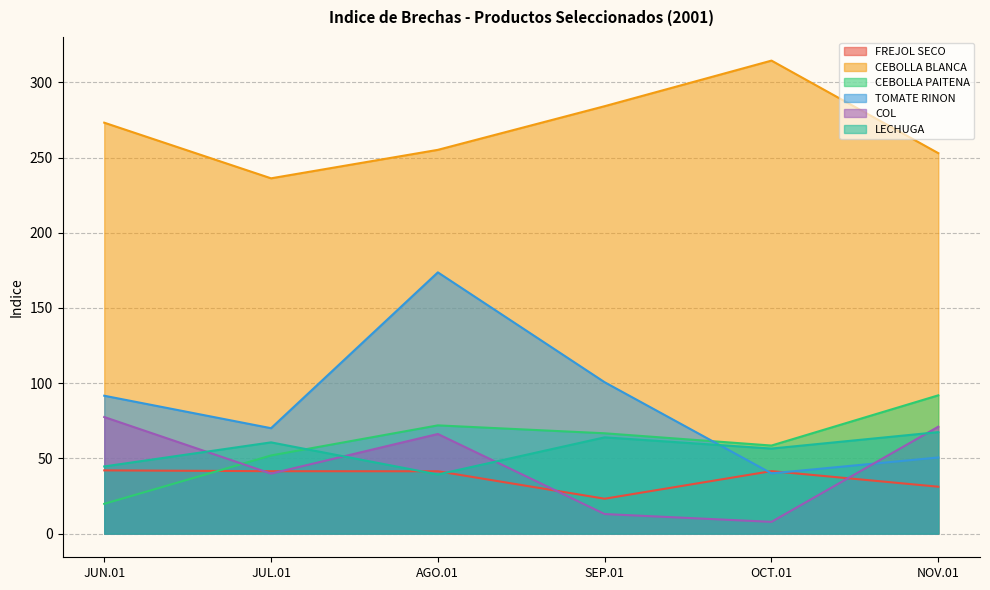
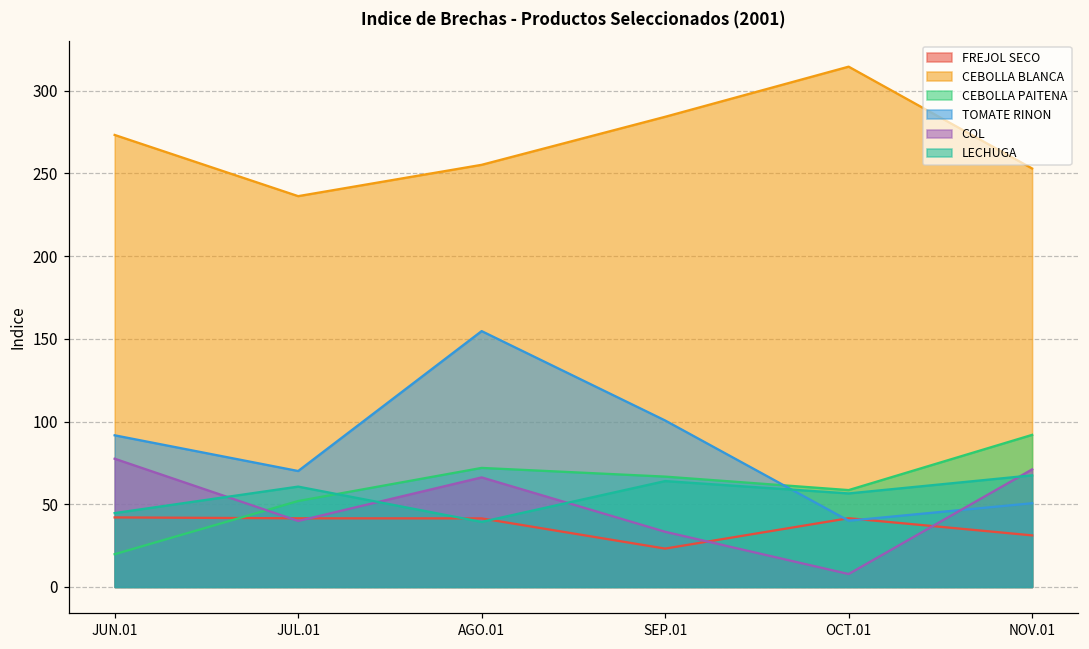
  {
    "FREJOL SECO": {
      "JUN.01": 42,
      "AGO.01": 41,
      "SEP.01": 23,
      "NOV.01": 31
    },
    "CEBOLLA BLANCA": {
      "JUN.01": 273,
      "JUL.01": 236,
      "AGO.01": 255,
      "SEP.01": 284,
      "OCT.01": 314,
      "NOV.01": 253
    },
    "TOMATE RINON": {
      "JUN.01": 92,
      "JUL.01": 70,
-     "AGO.01": 174,
+     "AGO.01": 155,
      "SEP.01": 101,
      "NOV.01": 51
    },
    "COL": {
      "JUN.01": 78,
      "AGO.01": 66,
-     "SEP.01": 13,
+     "SEP.01": 33,
      "OCT.01": 8,
      "NOV.01": 71
    }
  }
